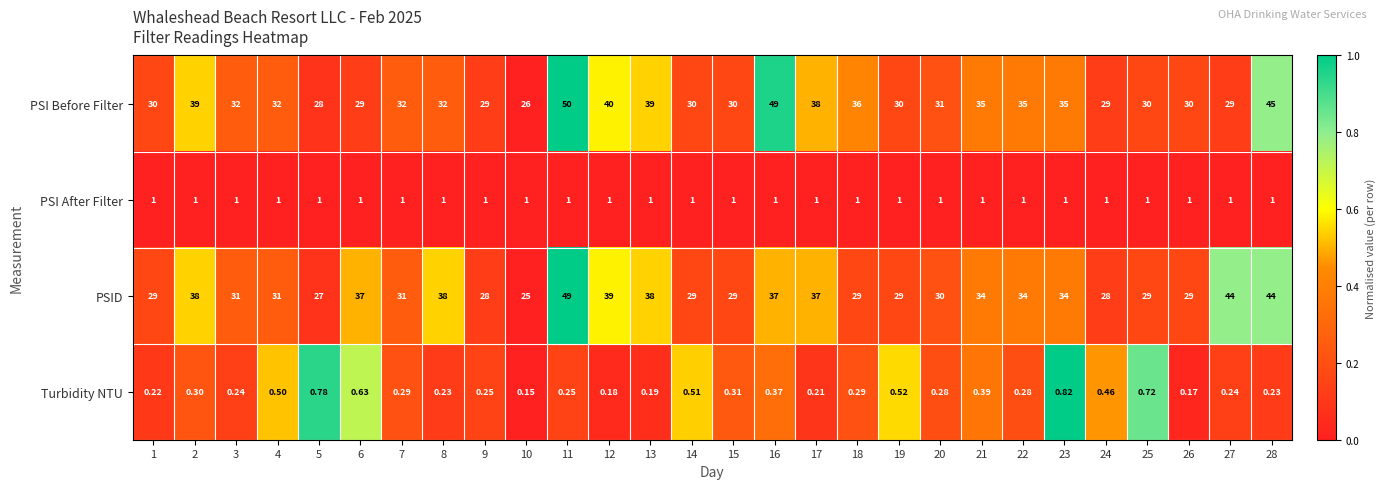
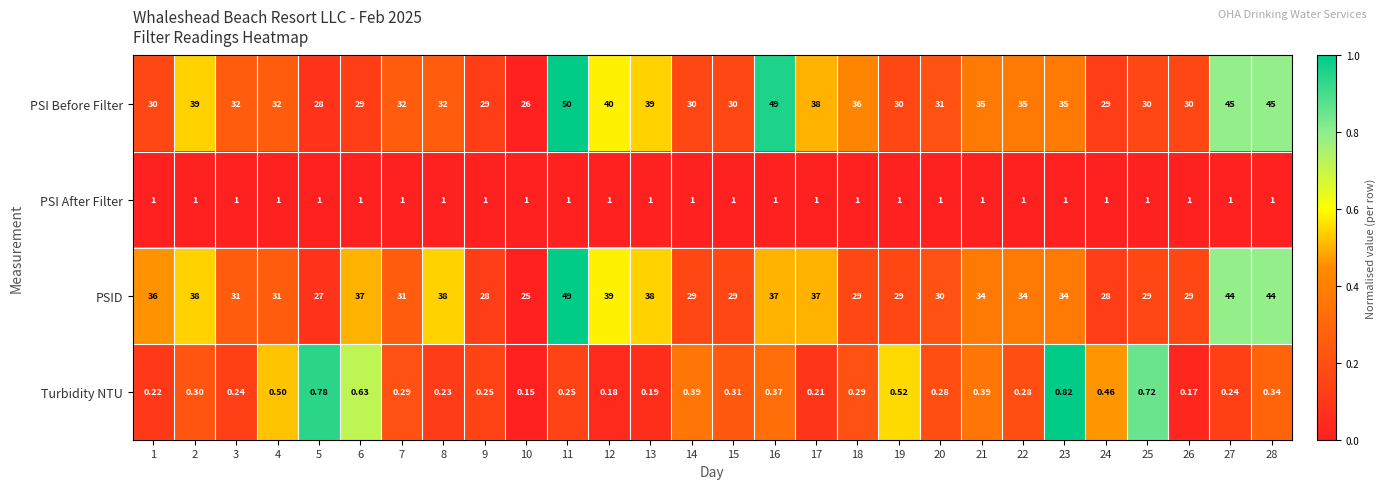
  {
    "PSI Before Filter": {
      "1": 30,
      "2": 39,
      "3": 32,
      "4": 32,
      "5": 28,
      "6": 29,
      "7": 32,
      "8": 32,
      "9": 29,
      "10": 26,
      "11": 50,
      "12": 40,
      "13": 39,
      "14": 30,
      "15": 30,
      "16": 49,
      "17": 38,
      "18": 36,
      "19": 30,
      "20": 31,
      "21": 35,
      "22": 35,
      "23": 35,
      "24": 29,
      "25": 30,
      "26": 30,
-     "27": 29,
+     "27": 45,
      "28": 45
    },
    "PSI After Filter": {
      "1": 1,
      "2": 1,
      "3": 1,
      "4": 1,
      "5": 1,
      "6": 1,
      "7": 1,
      "8": 1,
      "9": 1,
      "10": 1,
      "11": 1,
      "12": 1,
      "13": 1,
      "14": 1,
      "15": 1,
      "16": 1,
      "17": 1,
      "18": 1,
      "19": 1,
      "20": 1,
      "21": 1,
      "22": 1,
      "23": 1,
      "24": 1,
      "25": 1,
      "26": 1,
      "27": 1,
      "28": 1
    },
    "PSID": {
-     "1": 29,
+     "1": 36,
      "2": 38,
      "3": 31,
      "4": 31,
      "5": 27,
      "6": 37,
      "7": 31,
      "8": 38,
      "9": 28,
      "10": 25,
      "11": 49,
      "12": 39,
      "13": 38,
      "14": 29,
      "15": 29,
      "16": 37,
      "17": 37,
      "18": 29,
      "19": 29,
      "20": 30,
      "21": 34,
      "22": 34,
      "23": 34,
      "24": 28,
      "25": 29,
      "26": 29,
      "27": 44,
      "28": 44
    },
    "Turbidity NTU": {
      "1": 0.22,
      "2": 0.30,
      "3": 0.24,
      "4": 0.50,
      "5": 0.78,
      "6": 0.63,
      "7": 0.29,
      "8": 0.23,
      "9": 0.25,
      "10": 0.15,
      "11": 0.25,
      "12": 0.18,
      "13": 0.19,
-     "14": 0.51,
+     "14": 0.39,
      "15": 0.31,
      "16": 0.37,
      "17": 0.21,
      "18": 0.29,
      "19": 0.52,
      "20": 0.28,
      "21": 0.39,
      "22": 0.28,
      "23": 0.82,
      "24": 0.46,
      "25": 0.72,
      "26": 0.17,
      "27": 0.24,
-     "28": 0.23
+     "28": 0.34
    }
  }
